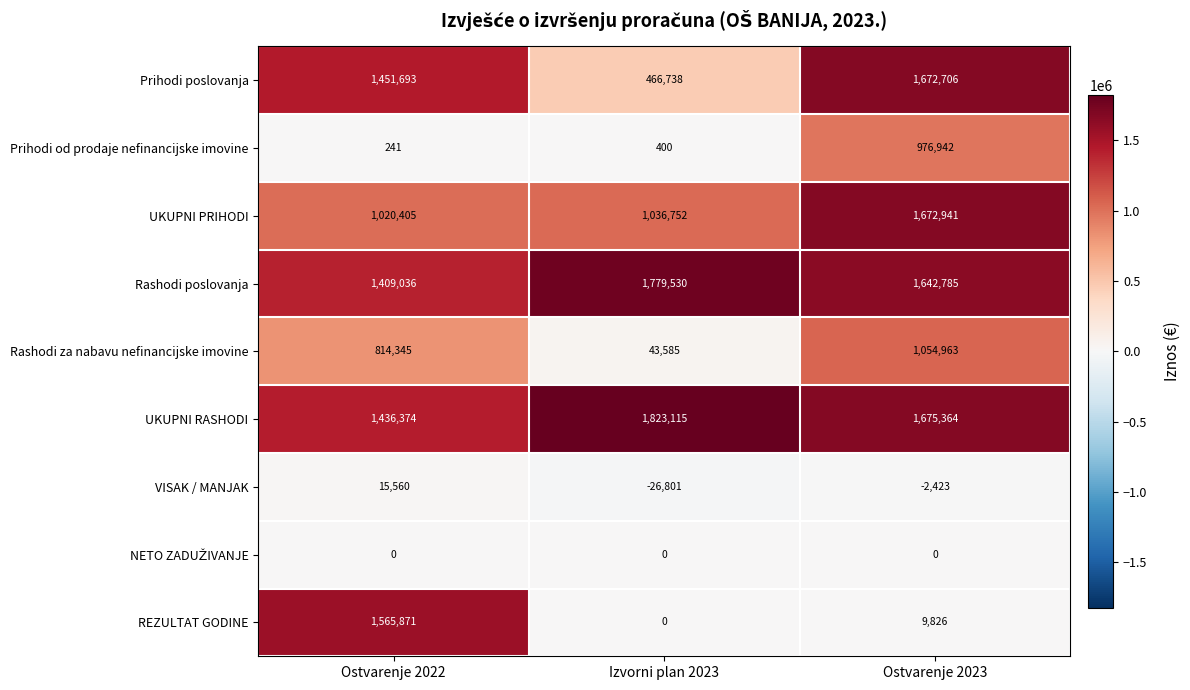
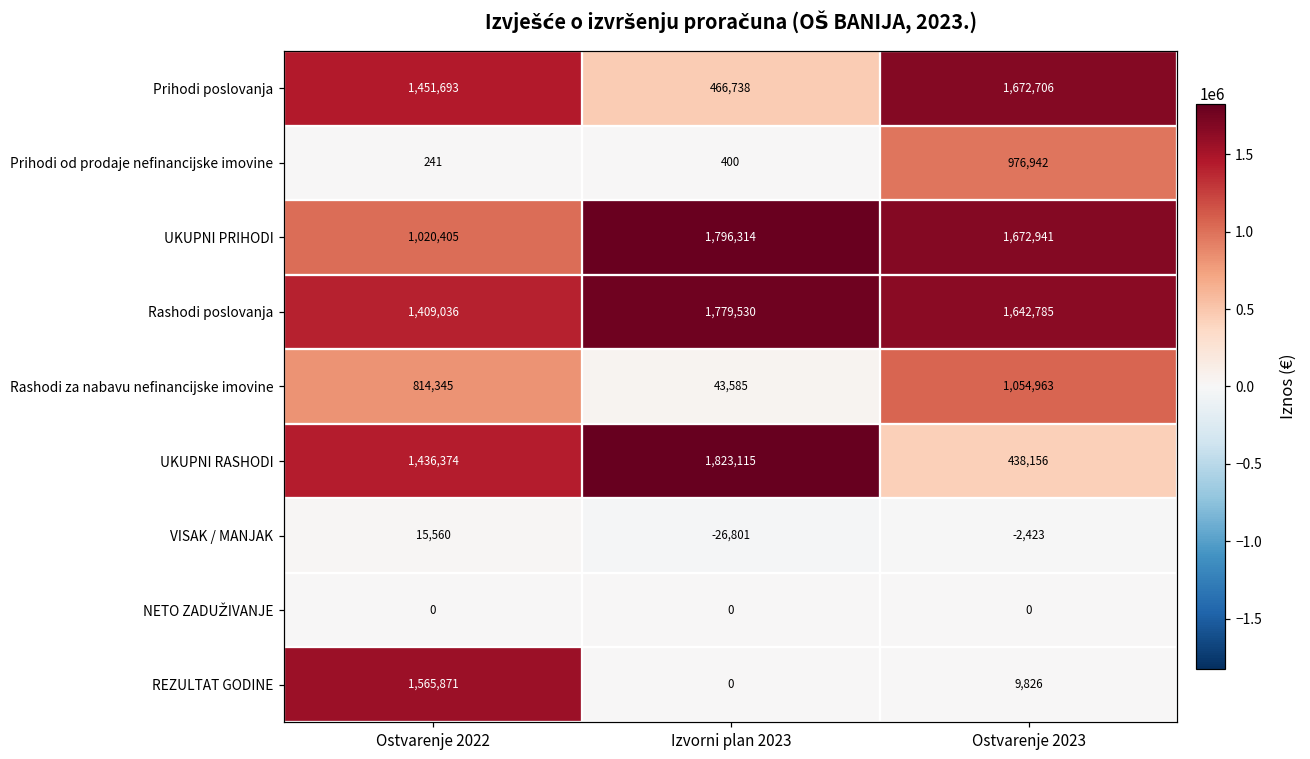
  {
    "Prihodi poslovanja": {
      "Ostvarenje 2022": "1,451,693",
      "Izvorni plan 2023": "466,738",
      "Ostvarenje 2023": "1,672,706"
    },
    "Prihodi od prodaje nefinancijske imovine": {
      "Ostvarenje 2022": "241",
      "Izvorni plan 2023": "400",
      "Ostvarenje 2023": "976,942"
    },
    "UKUPNI PRIHODI": {
      "Ostvarenje 2022": "1,020,405",
-     "Izvorni plan 2023": "1,036,752",
+     "Izvorni plan 2023": "1,796,314",
      "Ostvarenje 2023": "1,672,941"
    },
    "Rashodi poslovanja": {
      "Ostvarenje 2022": "1,409,036",
      "Izvorni plan 2023": "1,779,530",
      "Ostvarenje 2023": "1,642,785"
    },
    "Rashodi za nabavu nefinancijske imovine": {
      "Ostvarenje 2022": "814,345",
      "Izvorni plan 2023": "43,585",
      "Ostvarenje 2023": "1,054,963"
    },
    "UKUPNI RASHODI": {
      "Ostvarenje 2022": "1,436,374",
      "Izvorni plan 2023": "1,823,115",
-     "Ostvarenje 2023": "1,675,364"
+     "Ostvarenje 2023": "438,156"
    },
    "VISAK / MANJAK": {
      "Ostvarenje 2022": "15,560",
      "Izvorni plan 2023": "-26,801",
      "Ostvarenje 2023": "-2,423"
    },
    "NETO ZADUŽIVANJE": {
      "Ostvarenje 2022": "0",
      "Izvorni plan 2023": "0",
      "Ostvarenje 2023": "0"
    },
    "REZULTAT GODINE": {
      "Ostvarenje 2022": "1,565,871",
      "Izvorni plan 2023": "0",
      "Ostvarenje 2023": "9,826"
    }
  }
